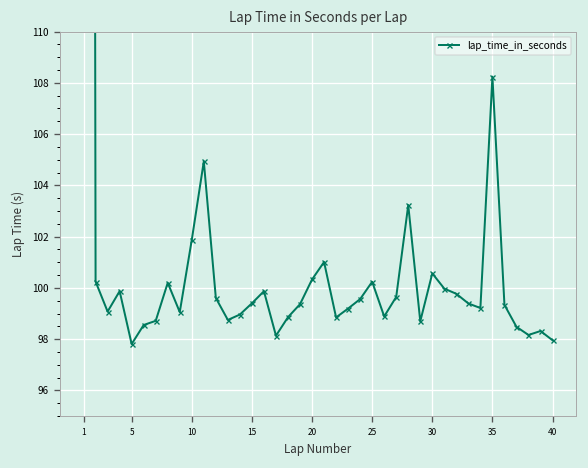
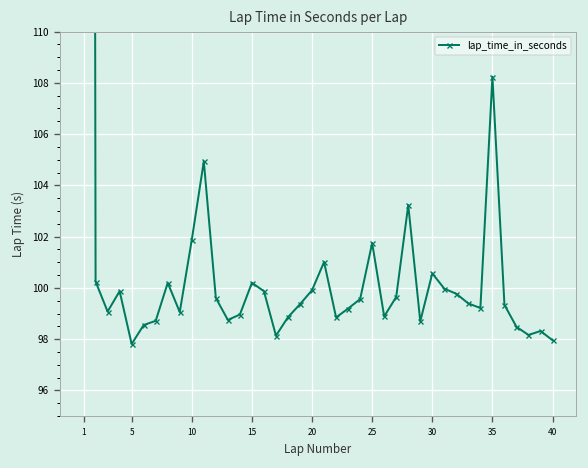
  {
    "5": 97.8,
    "10": 101.9,
-   "15": 99.4,
-   "20": 100.3,
-   "25": 100.2,
+   "15": 100.2,
+   "20": 99.9,
+   "25": 101.8,
    "30": 100.6,
    "35": 108.2,
    "40": 98.0
  }
